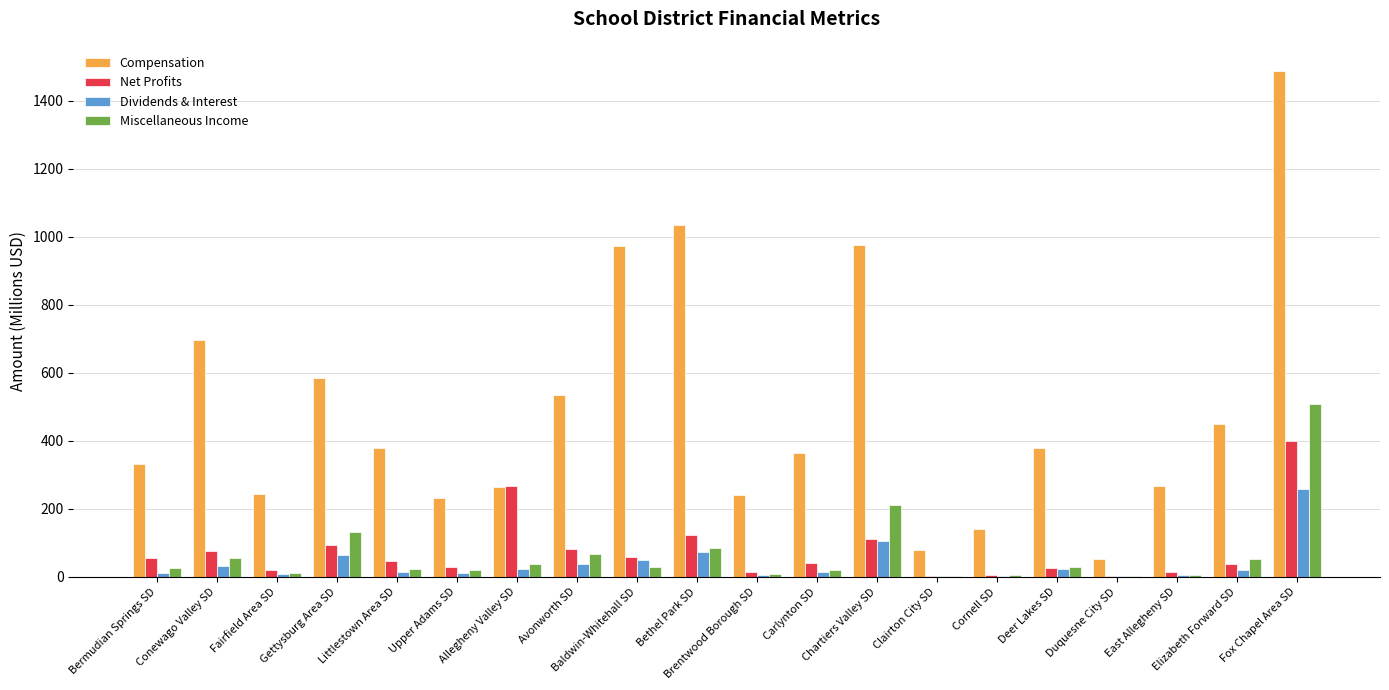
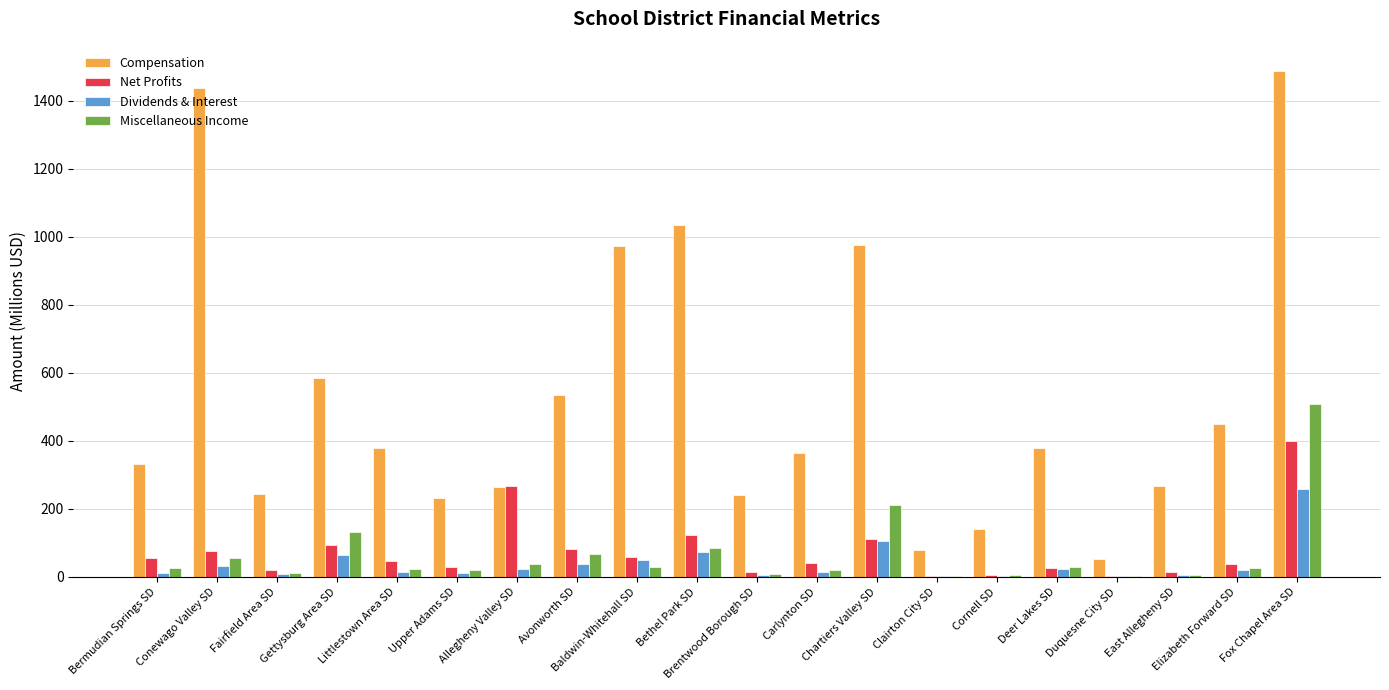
  {
    "Compensation": {
      "Bermudian Springs SD": 330,
-     "Conewago Valley SD": 700,
+     "Conewago Valley SD": 1440,
      "Fairfield Area SD": 240,
      "Gettysburg Area SD": 590,
      "Littlestown Area SD": 380,
      "Upper Adams SD": 230,
      "Allegheny Valley SD": 270,
      "Avonworth SD": 540,
      "Baldwin-Whitehall SD": 970,
      "Bethel Park SD": 1030,
      "Brentwood Borough SD": 240,
      "Carlynton SD": 360,
      "Chartiers Valley SD": 980,
      "Clairton City SD": 80,
      "Cornell SD": 140,
      "Deer Lakes SD": 380,
      "Duquesne City SD": 50,
      "East Allegheny SD": 270,
      "Elizabeth Forward SD": 450,
      "Fox Chapel Area SD": 1490
    },
    "Net Profits": {
      "Bermudian Springs SD": 60,
      "Conewago Valley SD": 80,
      "Fairfield Area SD": 20,
      "Gettysburg Area SD": 90,
      "Littlestown Area SD": 50,
      "Upper Adams SD": 30,
      "Allegheny Valley SD": 270,
      "Avonworth SD": 80,
      "Baldwin-Whitehall SD": 60,
      "Bethel Park SD": 120,
      "Brentwood Borough SD": 10,
      "Carlynton SD": 40,
      "Chartiers Valley SD": 110,
      "Deer Lakes SD": 30,
      "East Allegheny SD": 20,
      "Elizabeth Forward SD": 40,
      "Fox Chapel Area SD": 400
    },
    "Dividends & Interest": {
      "Bermudian Springs SD": 10,
      "Conewago Valley SD": 30,
      "Fairfield Area SD": 10,
      "Gettysburg Area SD": 60,
      "Littlestown Area SD": 10,
      "Upper Adams SD": 10,
      "Allegheny Valley SD": 20,
      "Avonworth SD": 40,
      "Baldwin-Whitehall SD": 50,
      "Bethel Park SD": 70,
      "Carlynton SD": 10,
      "Chartiers Valley SD": 110,
      "Deer Lakes SD": 20,
      "Elizabeth Forward SD": 20,
      "Fox Chapel Area SD": 260
    },
    "Miscellaneous Income": {
      "Bermudian Springs SD": 30,
      "Conewago Valley SD": 50,
      "Fairfield Area SD": 10,
      "Gettysburg Area SD": 130,
      "Littlestown Area SD": 20,
      "Upper Adams SD": 20,
      "Allegheny Valley SD": 40,
      "Avonworth SD": 70,
      "Baldwin-Whitehall SD": 30,
      "Bethel Park SD": 80,
      "Brentwood Borough SD": 10,
      "Carlynton SD": 20,
      "Chartiers Valley SD": 210,
      "Deer Lakes SD": 30,
-     "Elizabeth Forward SD": 50,
+     "Elizabeth Forward SD": 30,
      "Fox Chapel Area SD": 510
    }
  }
